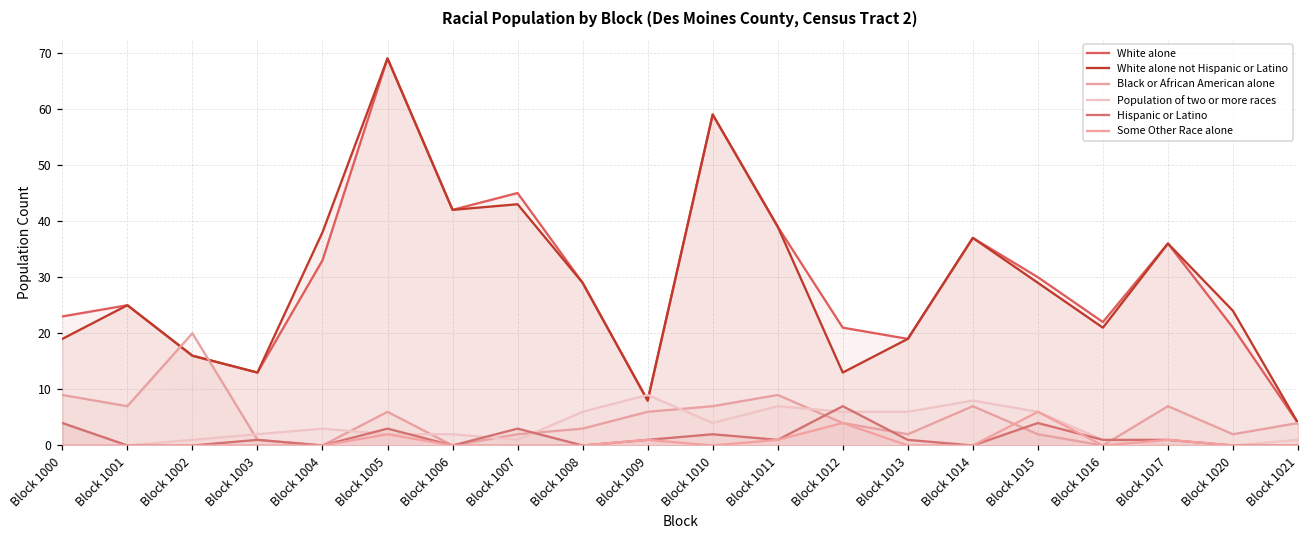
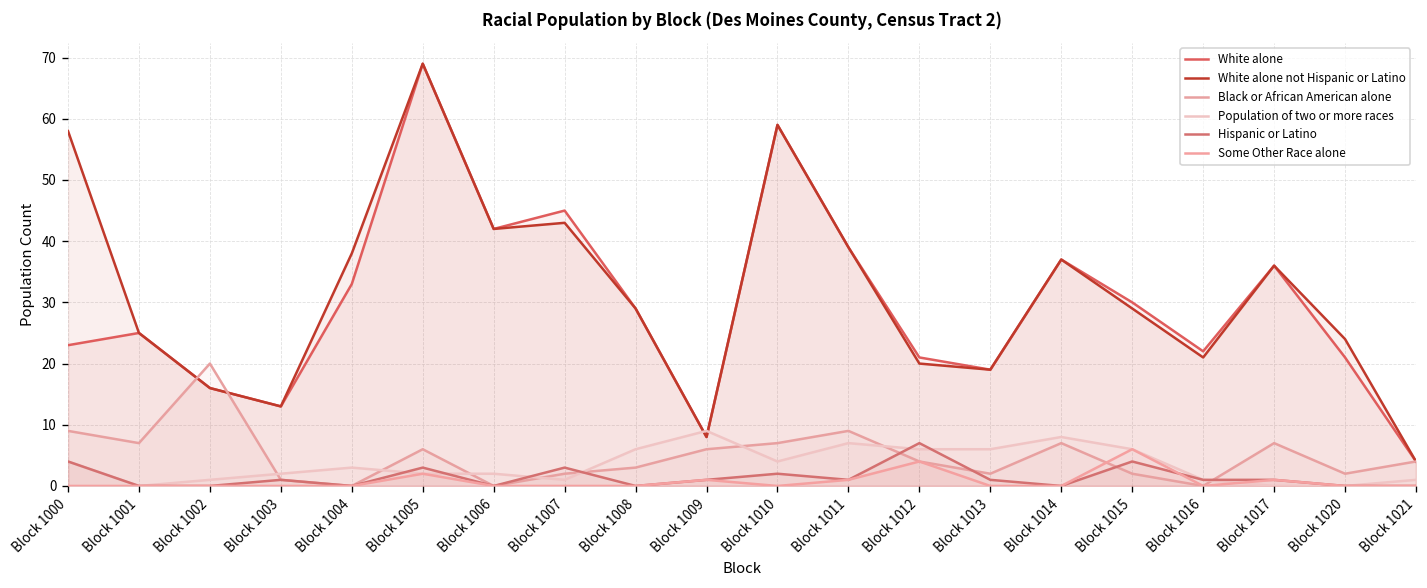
  {
    "White alone not Hispanic or Latino": {
-     "Block 1000": 19,
+     "Block 1000": 58,
      "Block 1004": 38,
      "Block 1007": 43,
-     "Block 1012": 13,
+     "Block 1012": 20,
      "Block 1015": 29,
      "Block 1016": 21,
      "Block 1020": 24
    }
  }
